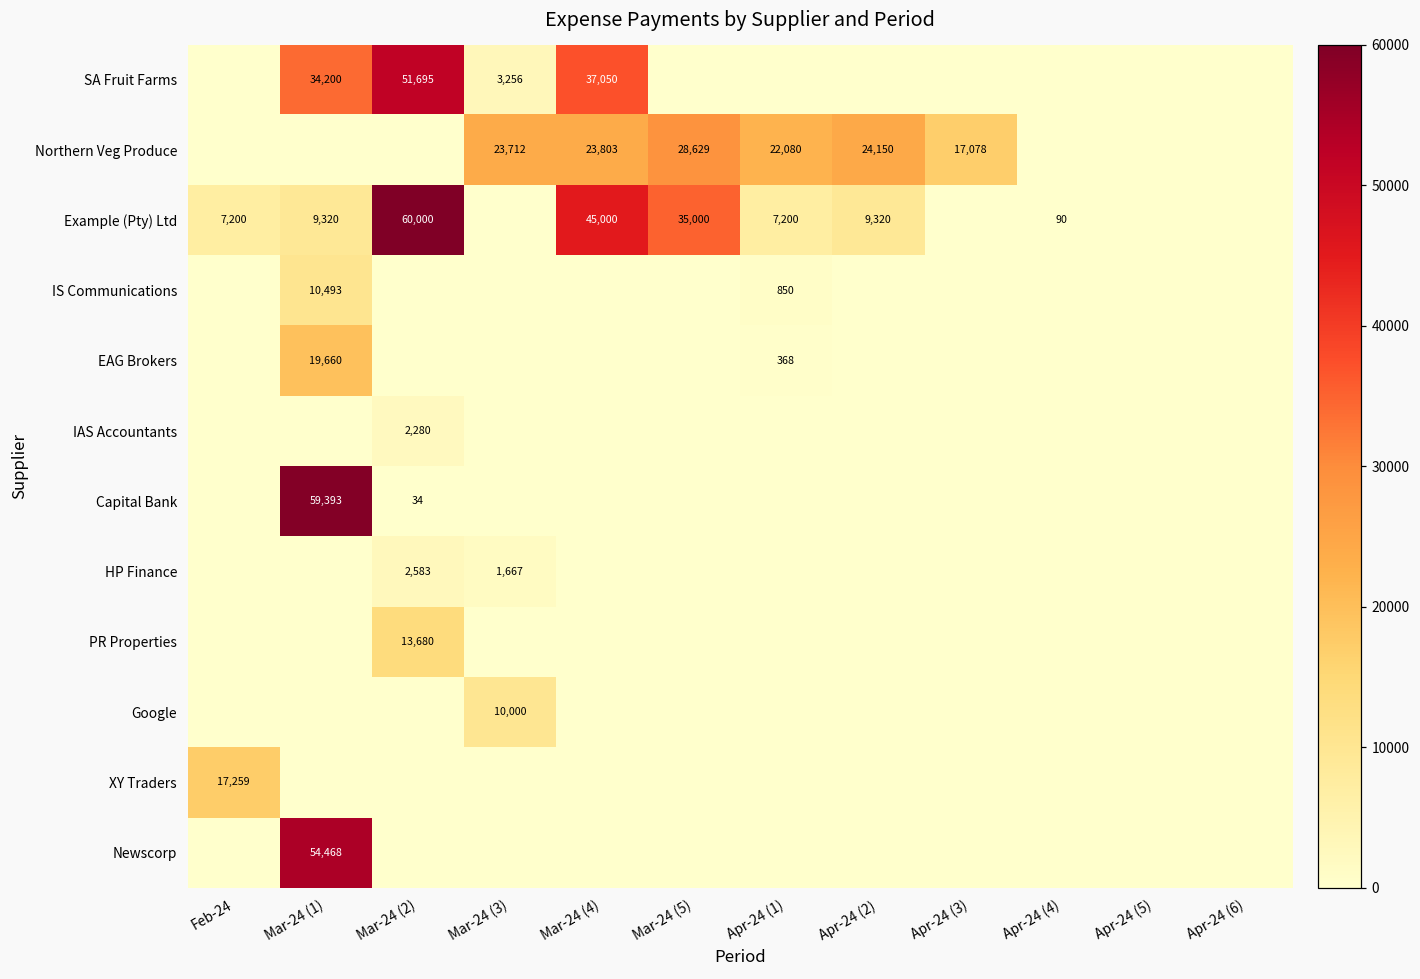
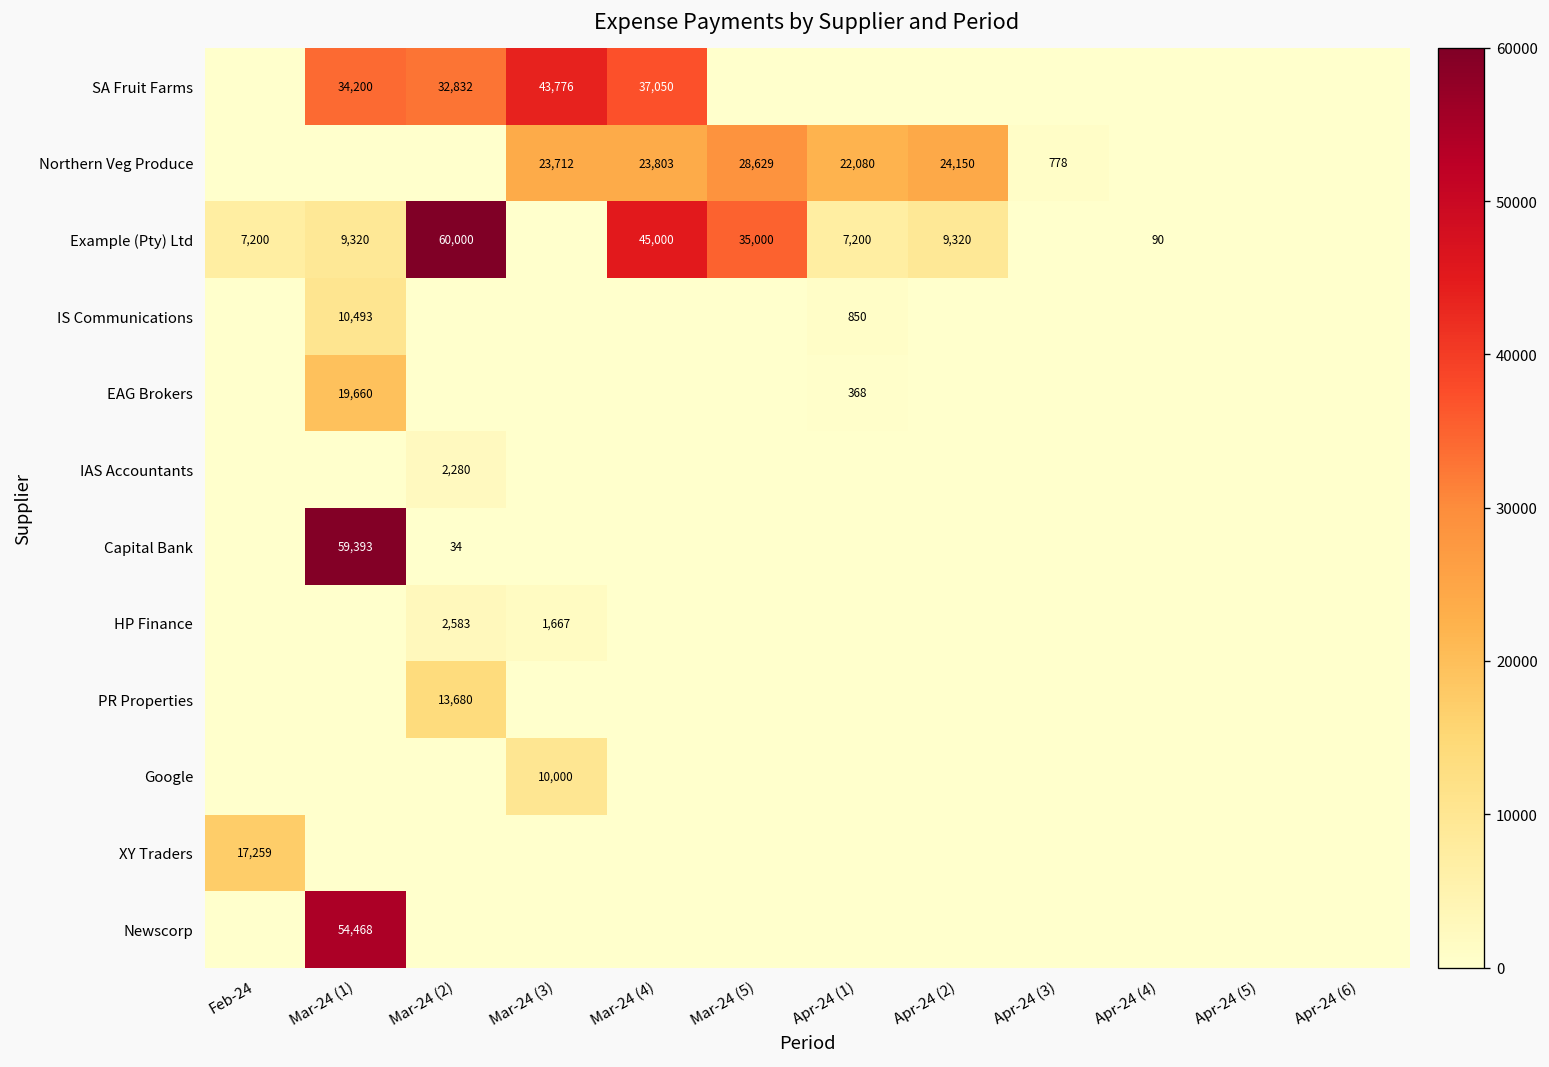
  {
    "SA Fruit Farms": {
      "Mar-24 (1)": "34,200",
-     "Mar-24 (2)": "51,695",
-     "Mar-24 (3)": "3,256",
+     "Mar-24 (2)": "32,832",
+     "Mar-24 (3)": "43,776",
      "Mar-24 (4)": "37,050"
    },
    "Northern Veg Produce": {
      "Mar-24 (3)": "23,712",
      "Mar-24 (4)": "23,803",
      "Mar-24 (5)": "28,629",
      "Apr-24 (1)": "22,080",
      "Apr-24 (2)": "24,150",
-     "Apr-24 (3)": "17,078"
+     "Apr-24 (3)": "778"
    },
    "Example (Pty) Ltd": {
      "Feb-24": "7,200",
      "Mar-24 (1)": "9,320",
      "Mar-24 (2)": "60,000",
      "Mar-24 (4)": "45,000",
      "Mar-24 (5)": "35,000",
      "Apr-24 (1)": "7,200",
      "Apr-24 (2)": "9,320",
      "Apr-24 (4)": "90"
    },
    "IS Communications": {
      "Mar-24 (1)": "10,493",
      "Apr-24 (1)": "850"
    },
    "EAG Brokers": {
      "Mar-24 (1)": "19,660",
      "Apr-24 (1)": "368"
    },
    "IAS Accountants": {
      "Mar-24 (2)": "2,280"
    },
    "Capital Bank": {
      "Mar-24 (1)": "59,393",
      "Mar-24 (2)": "34"
    },
    "HP Finance": {
      "Mar-24 (2)": "2,583",
      "Mar-24 (3)": "1,667"
    },
    "PR Properties": {
      "Mar-24 (2)": "13,680"
    },
    "Google": {
      "Mar-24 (3)": "10,000"
    },
    "XY Traders": {
      "Feb-24": "17,259"
    },
    "Newscorp": {
      "Mar-24 (1)": "54,468"
    }
  }
